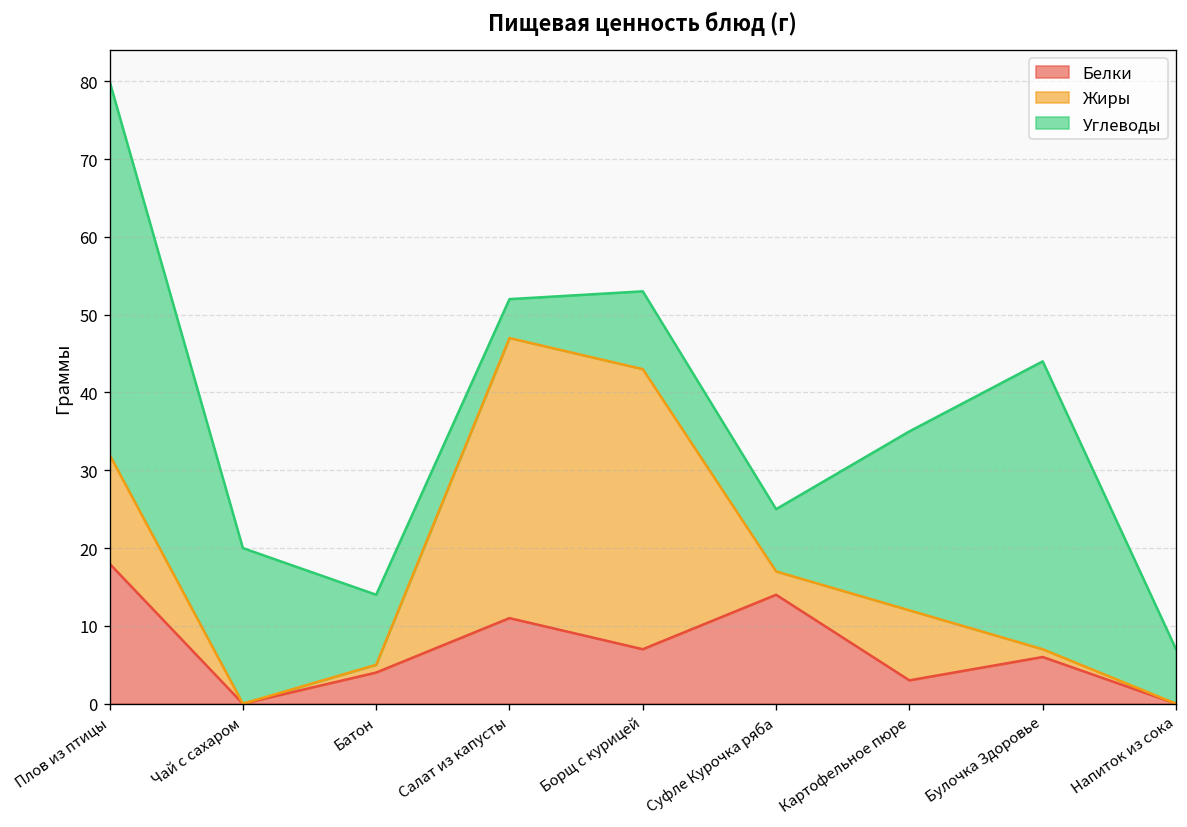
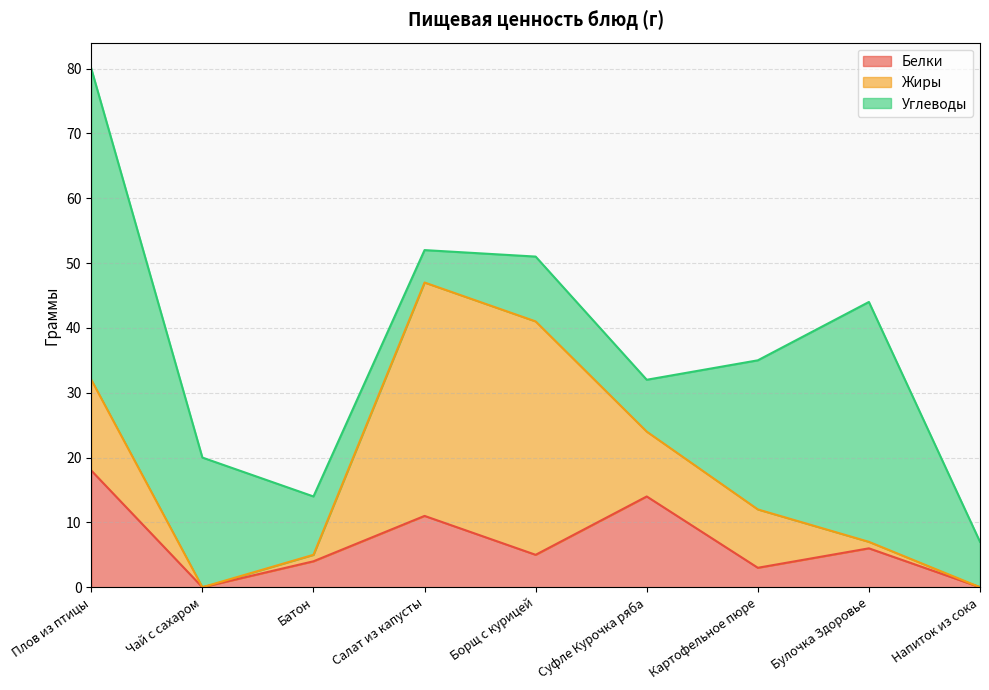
  {
    "Белки": {
      "Плов из птицы": 18,
      "Батон": 4,
      "Салат из капусты": 11,
-     "Борщ с курицей": 7,
+     "Борщ с курицей": 5,
      "Суфле Курочка ряба": 14,
      "Картофельное пюре": 3,
      "Булочка Здоровье": 6
    },
    "Жиры": {
      "Плов из птицы": 14,
      "Батон": 1,
      "Салат из капусты": 36,
      "Борщ с курицей": 36,
-     "Суфле Курочка ряба": 3,
+     "Суфле Курочка ряба": 10,
      "Картофельное пюре": 9,
      "Булочка Здоровье": 1
    },
    "Углеводы": {
      "Плов из птицы": 48,
      "Чай с сахаром": 20,
      "Батон": 9,
      "Салат из капусты": 5,
      "Борщ с курицей": 10,
      "Суфле Курочка ряба": 8,
      "Картофельное пюре": 23,
      "Булочка Здоровье": 37,
      "Напиток из сока": 7
    }
  }
